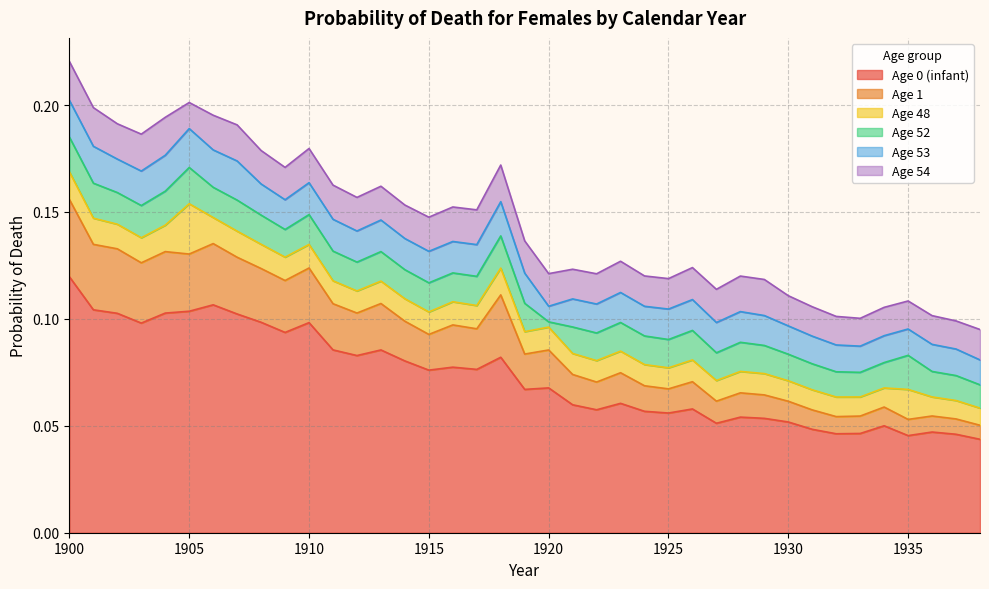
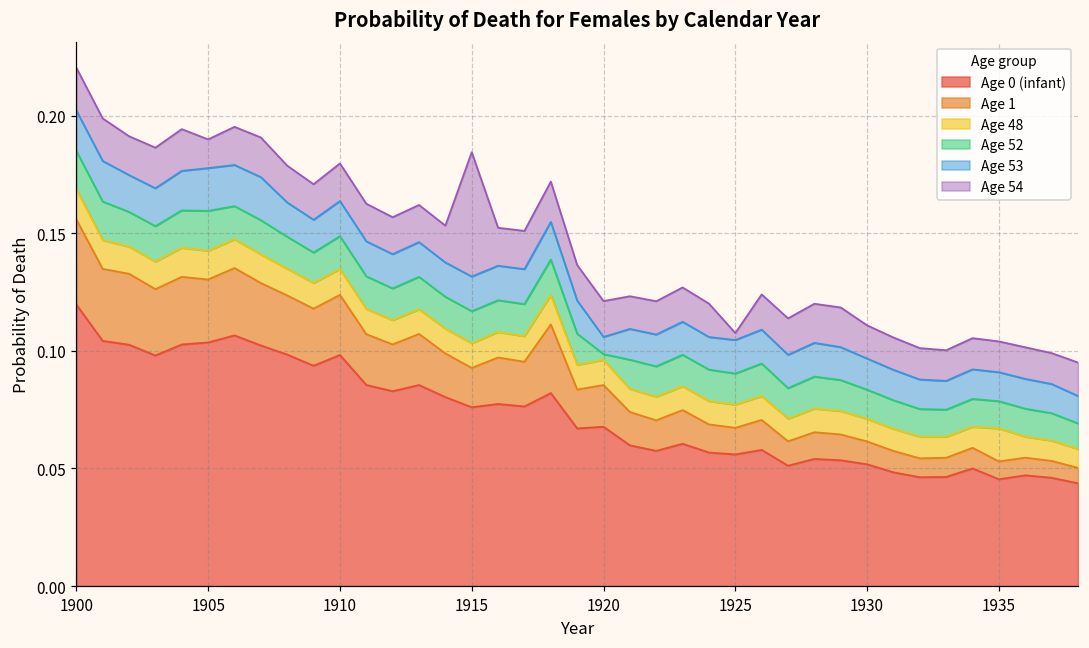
  {
    "Age 48": {
      "1900": 0.013,
-     "1905": 0.024,
+     "1905": 0.012,
      "1910": 0.011,
      "1915": 0.011,
      "1920": 0.011,
      "1925": 0.010,
      "1930": 0.010,
      "1935": 0.014
    },
    "Age 52": {
      "1900": 0.016,
      "1905": 0.017,
      "1910": 0.014,
      "1915": 0.014,
      "1920": 0.002,
      "1925": 0.013,
      "1930": 0.012,
-     "1935": 0.016
+     "1935": 0.012
    },
    "Age 53": {
      "1900": 0.017,
      "1905": 0.018,
      "1910": 0.015,
      "1915": 0.015,
      "1920": 0.007,
      "1925": 0.014,
      "1930": 0.013,
      "1935": 0.012
    },
    "Age 54": {
      "1900": 0.018,
      "1905": 0.012,
      "1910": 0.016,
-     "1915": 0.016,
+     "1915": 0.053,
      "1920": 0.015,
-     "1925": 0.014,
+     "1925": 0.003,
      "1930": 0.014,
      "1935": 0.013
    }
  }
